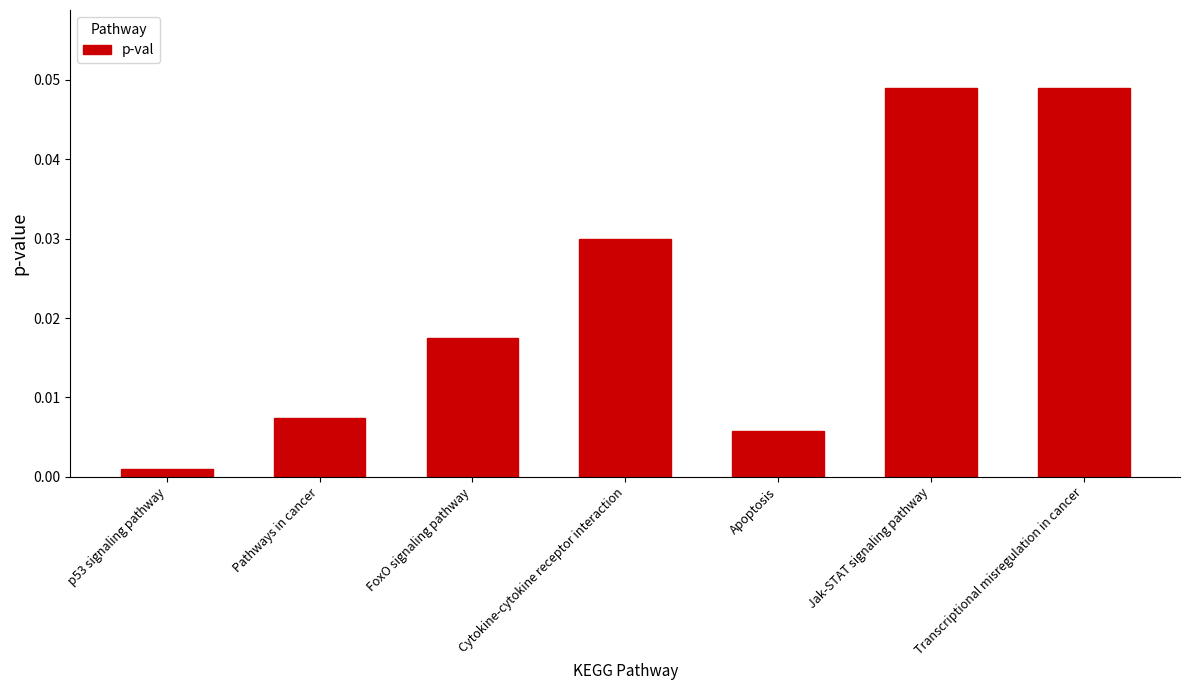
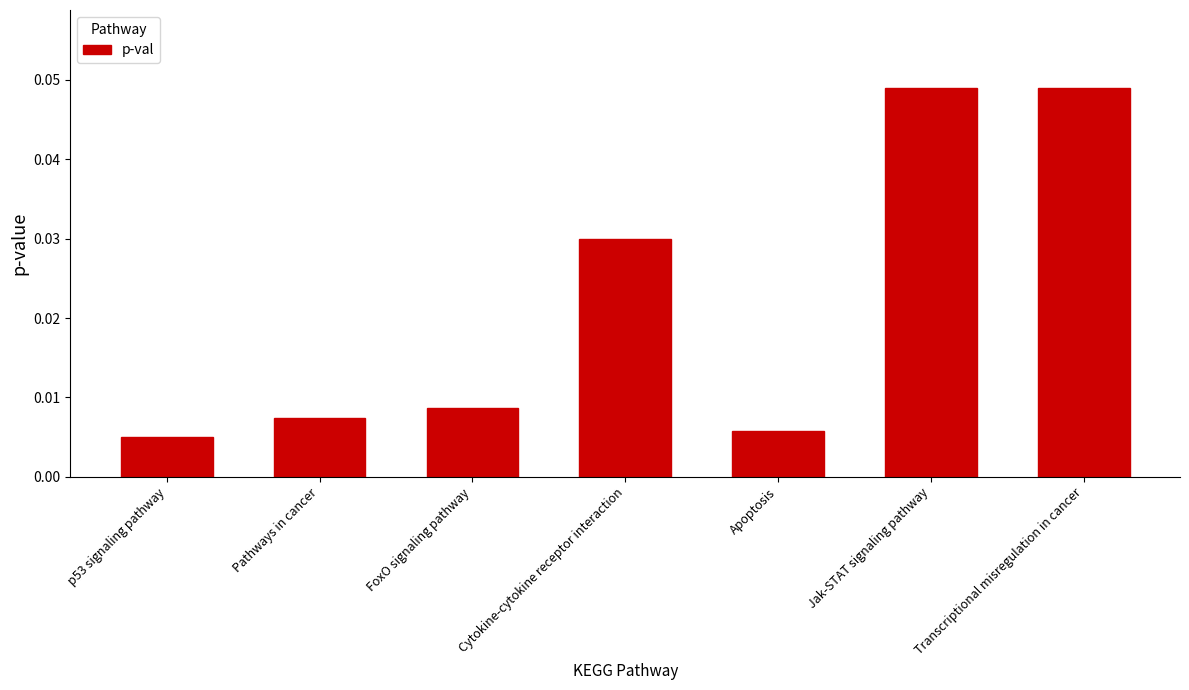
  {
-   "p53 signaling pathway": 0.001,
+   "p53 signaling pathway": 0.005,
    "Pathways in cancer": 0.007,
-   "FoxO signaling pathway": 0.018,
+   "FoxO signaling pathway": 0.009,
    "Cytokine-cytokine receptor interaction": 0.030,
    "Apoptosis": 0.006,
    "Jak-STAT signaling pathway": 0.049,
    "Transcriptional misregulation in cancer": 0.049
  }
